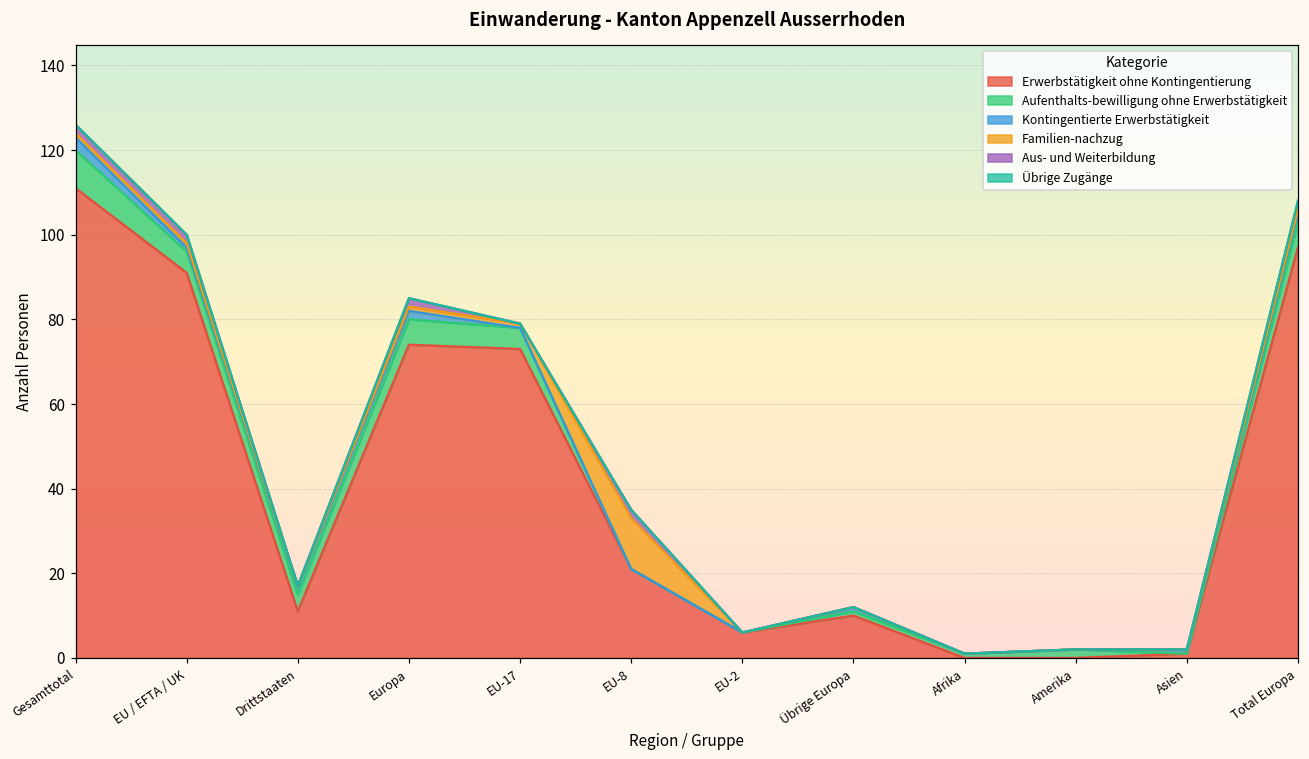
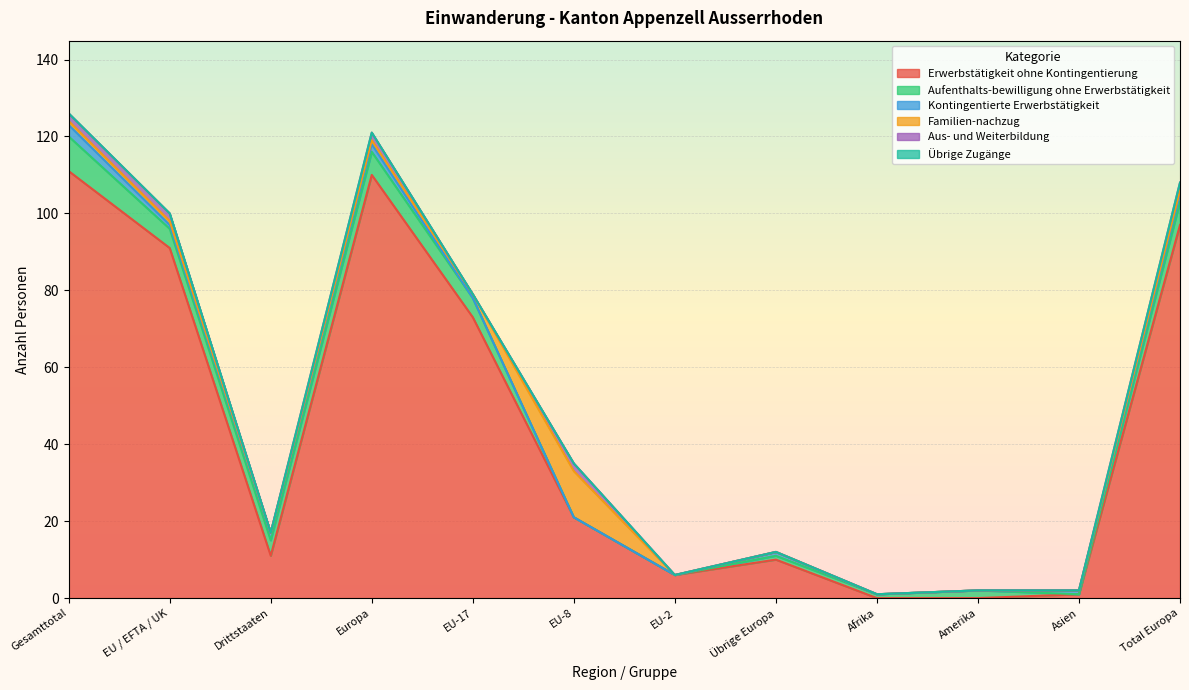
  {
    "Erwerbstätigkeit ohne Kontingentierung": {
      "Gesamttotal": 111,
      "EU / EFTA / UK": 91,
      "Drittstaaten": 11,
-     "Europa": 74,
+     "Europa": 110,
      "EU-17": 73,
      "Übrige Europa": 10,
      "Afrika": 0,
      "Amerika": 0,
      "Total Europa": 97
    },
    "Kontingentierte Erwerbstätigkeit": {
      "Gesamttotal": 3,
      "EU / EFTA / UK": 1,
      "Europa": 2,
      "Total Europa": 2
    },
    "Familien-nachzug": {
      "Gesamttotal": 1,
      "EU / EFTA / UK": 1,
      "Europa": 1,
      "EU-8": 12,
      "Total Europa": 1
    }
  }
